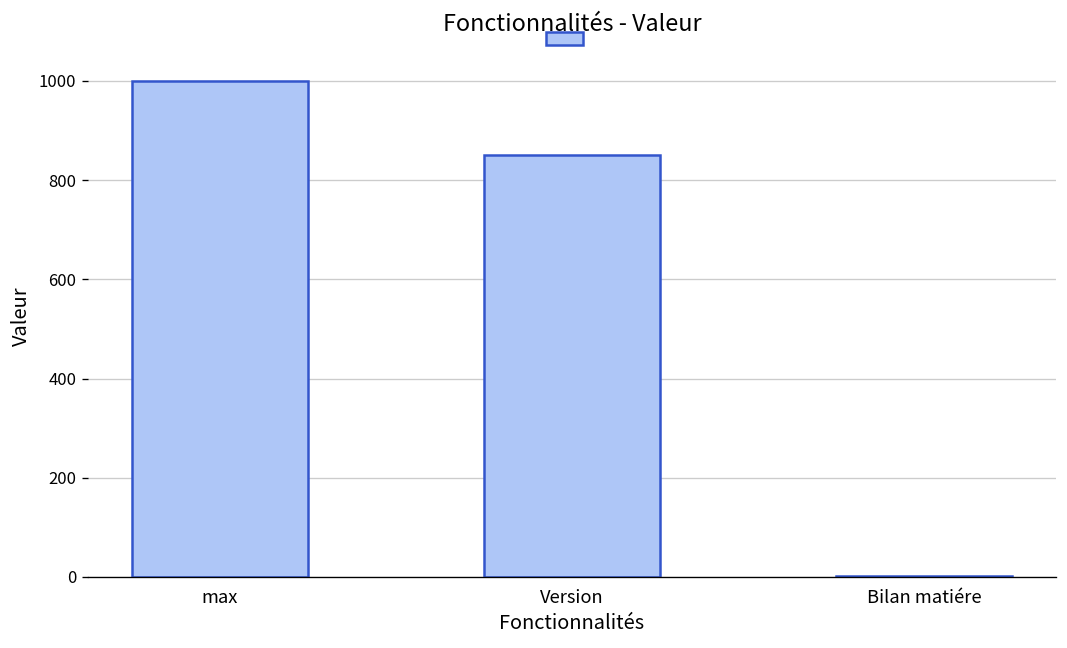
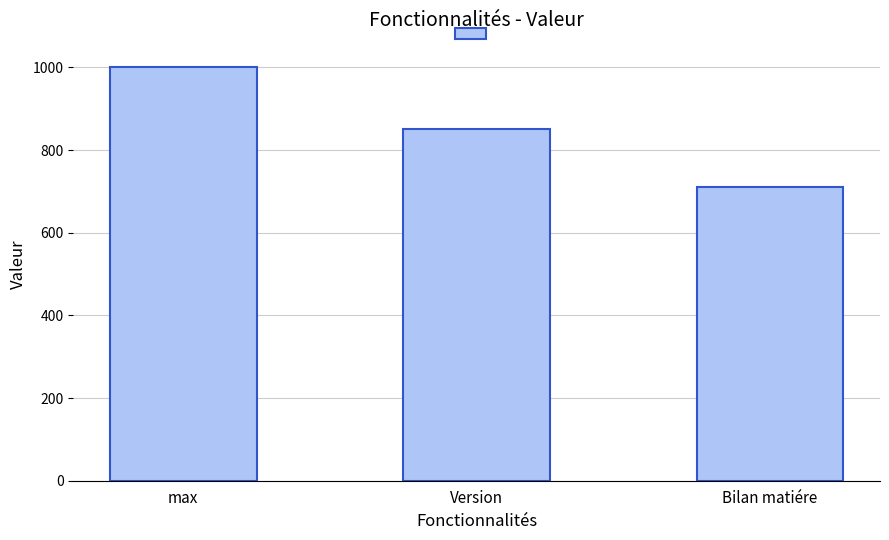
  {
    "max": 1000,
    "Version": 850,
-   "Bilan matiére": 0
+   "Bilan matiére": 710
  }
